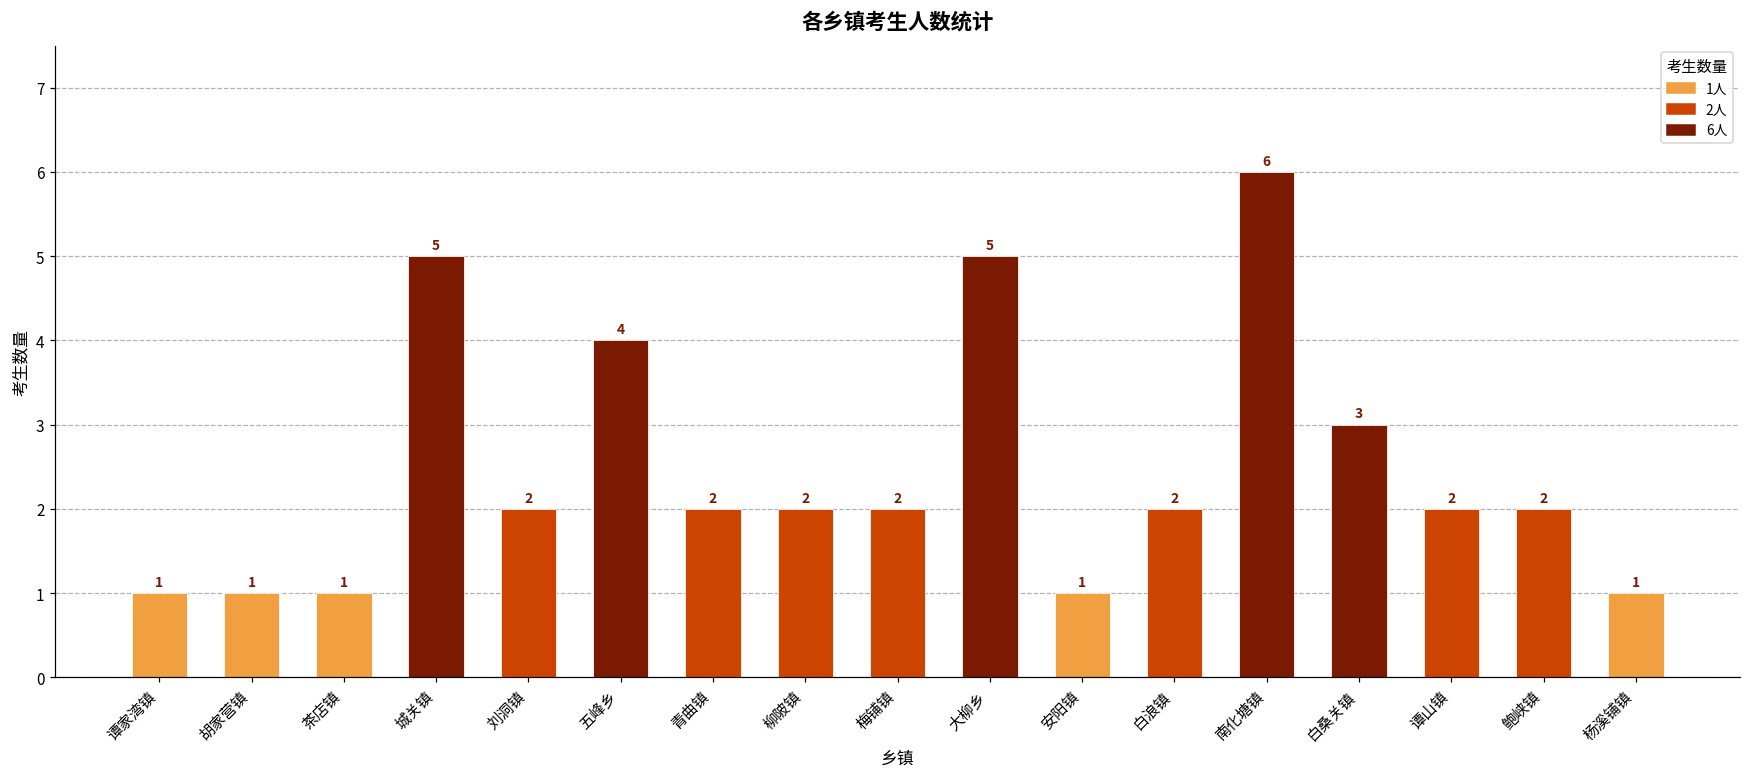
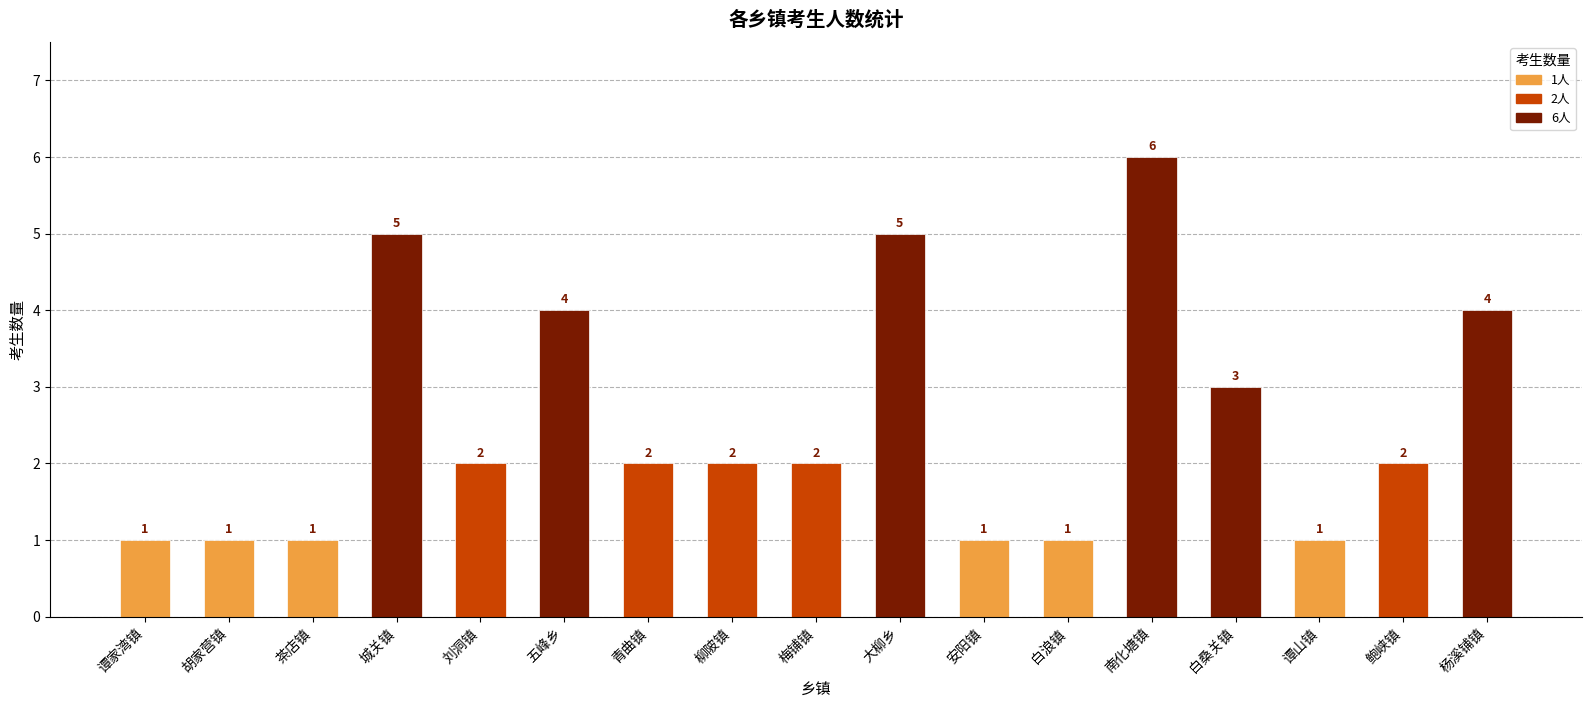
  {
    "谭家湾镇": 1,
    "胡家营镇": 1,
    "茶店镇": 1,
    "城关镇": 5,
    "刘洞镇": 2,
    "五峰乡": 4,
    "青曲镇": 2,
    "柳陂镇": 2,
    "梅铺镇": 2,
    "大柳乡": 5,
    "安阳镇": 1,
-   "白浪镇": 2,
+   "白浪镇": 1,
    "南化塘镇": 6,
    "白桑关镇": 3,
-   "谭山镇": 2,
+   "谭山镇": 1,
    "鲍峡镇": 2,
-   "杨溪铺镇": 1
+   "杨溪铺镇": 4
  }
